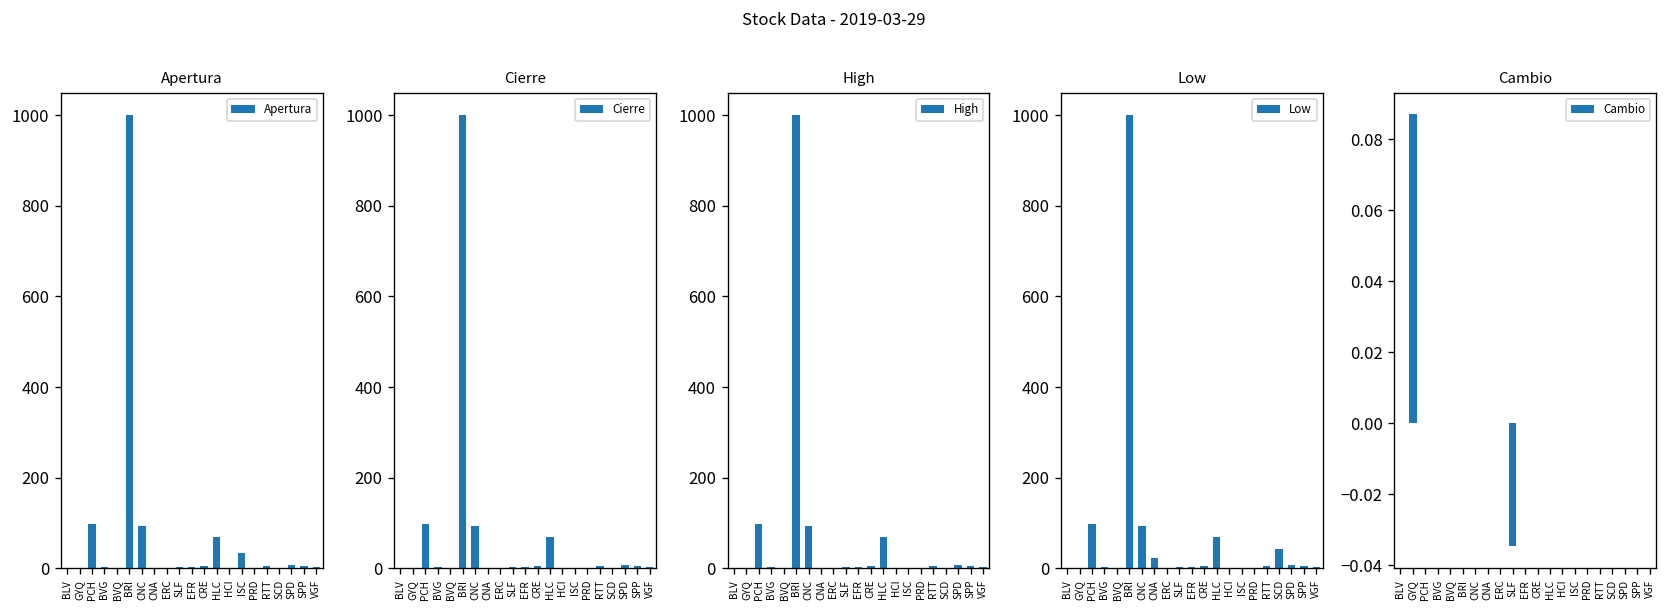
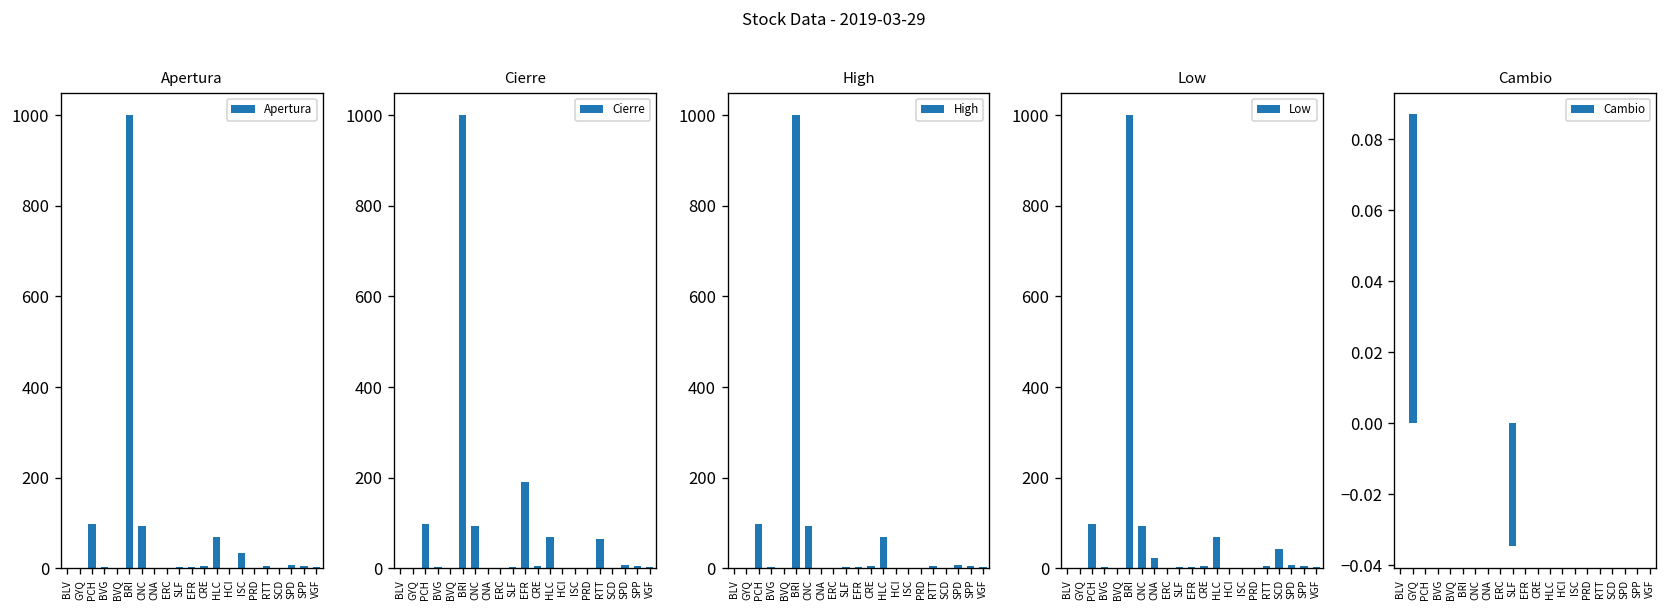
  {
    "Apertura": {
      "PCH": 100,
      "BRI": 1000,
      "CNC": 90,
      "HLC": 70,
      "ISC": 30
    },
    "Cierre": {
      "PCH": 100,
      "BRI": 1000,
      "CNC": 90,
-     "EFR": 0,
+     "EFR": 190,
      "HLC": 70,
-     "RTT": 0
+     "RTT": 60
    },
    "High": {
      "PCH": 100,
      "BRI": 1000,
      "CNC": 90,
      "HLC": 70
    },
    "Low": {
      "PCH": 100,
      "BRI": 1000,
      "CNC": 90,
      "CNA": 20,
      "HLC": 70,
      "SCD": 40
    },
    "Cambio": {
      "BLV": 0.000,
      "GYQ": 0.087,
      "PCH": 0.000,
      "BVG": 0.000,
      "BVQ": 0.000,
      "BRI": 0.000,
      "CNC": 0.000,
      "CNA": 0.000,
      "ERC": 0.000,
      "SLF": -0.035,
      "EFR": 0.000,
      "CRE": 0.000,
      "HLC": 0.000,
      "HCI": 0.000,
      "ISC": 0.000,
      "PRD": 0.000,
      "RTT": 0.000,
      "SCD": 0.000,
      "SPD": 0.000,
      "SPP": 0.000,
      "VGF": 0.000
    }
  }
